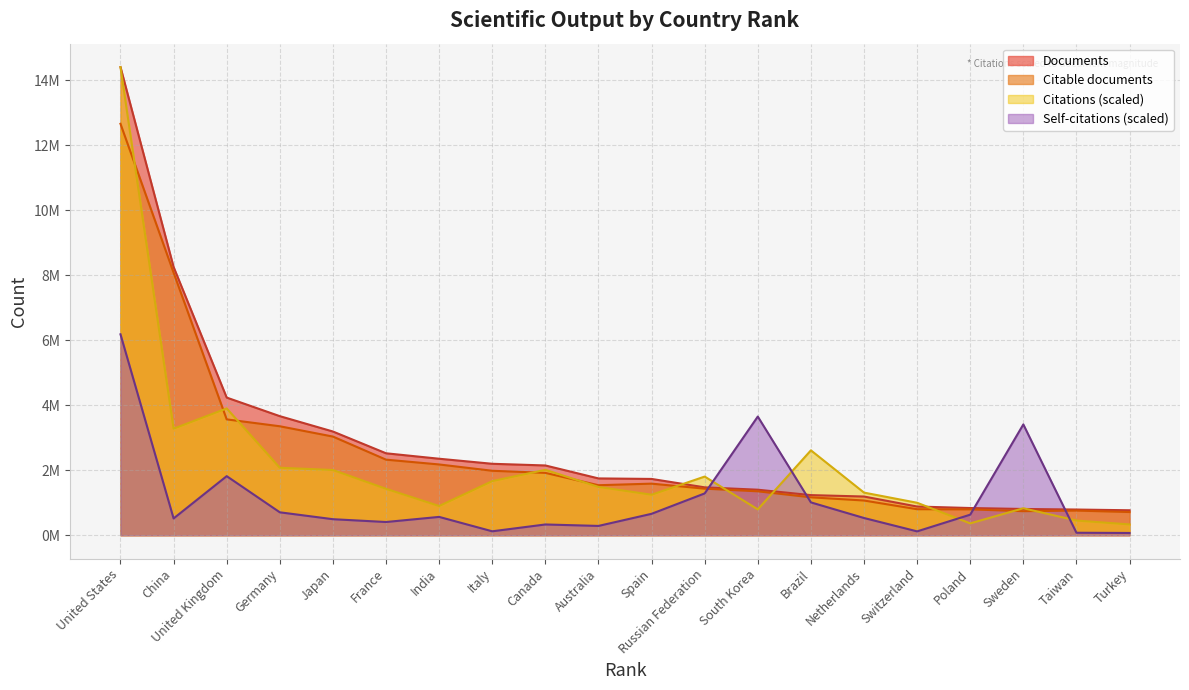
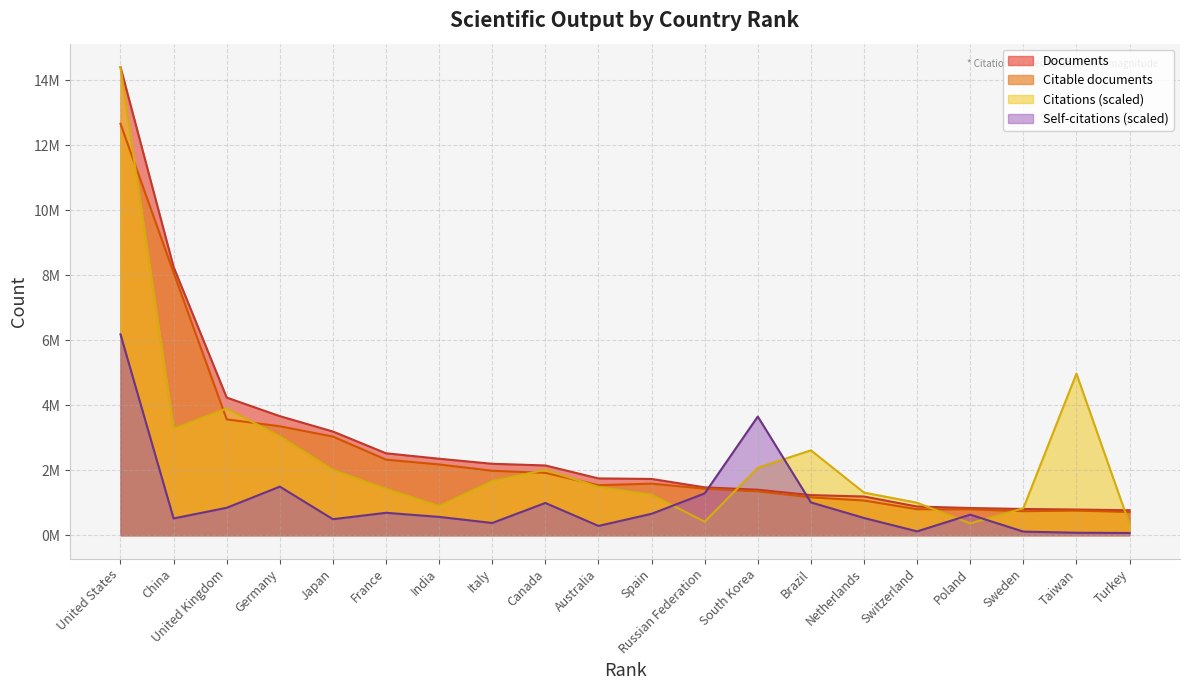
  {
    "Citations (scaled)": {
      "China": 3300000,
      "United Kingdom": 3900000,
-     "Germany": 2100000,
+     "Germany": 3000000,
      "Japan": 2000000,
      "France": 1400000,
      "India": 900000,
      "Italy": 1700000,
      "Canada": 2000000,
      "Spain": 1200000,
-     "Russian Federation": 1800000,
-     "South Korea": 800000,
+     "Russian Federation": 400000,
+     "South Korea": 2100000,
      "Brazil": 2600000,
      "Netherlands": 1300000,
      "Switzerland": 1000000,
      "Poland": 400000,
-     "Taiwan": 500000,
+     "Taiwan": 5000000,
      "Turkey": 300000
    },
    "Self-citations (scaled)": {
      "United States": 6200000,
      "China": 500000,
-     "United Kingdom": 1800000,
-     "Germany": 700000,
+     "United Kingdom": 800000,
+     "Germany": 1500000,
      "Japan": 500000,
-     "France": 400000,
+     "France": 700000,
      "India": 600000,
-     "Italy": 100000,
-     "Canada": 300000,
+     "Italy": 400000,
+     "Canada": 1000000,
      "Australia": 300000,
      "Spain": 700000,
      "Russian Federation": 1300000,
      "South Korea": 3700000,
      "Brazil": 1000000,
      "Netherlands": 500000,
      "Switzerland": 100000,
      "Poland": 600000,
-     "Sweden": 3400000,
+     "Sweden": 100000,
      "Taiwan": 100000,
      "Turkey": 100000
    }
  }
